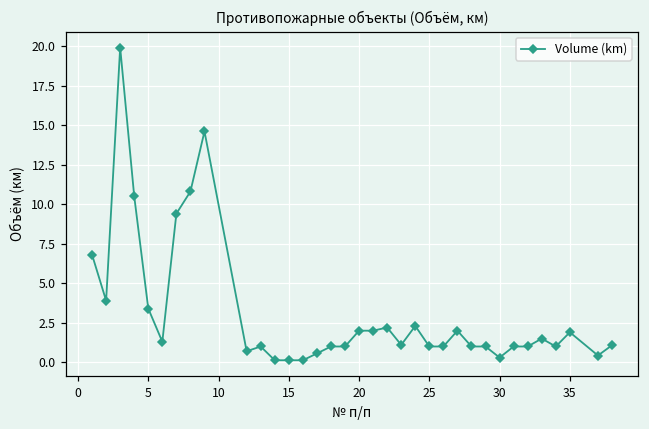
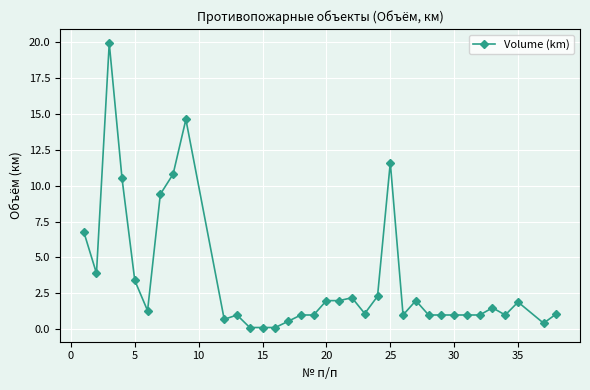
  {
    "5": 3.4,
    "15": 0.1,
    "20": 2.0,
-   "25": 1.0,
-   "30": 0.3,
+   "25": 11.6,
+   "30": 1.0,
    "35": 1.9
  }
